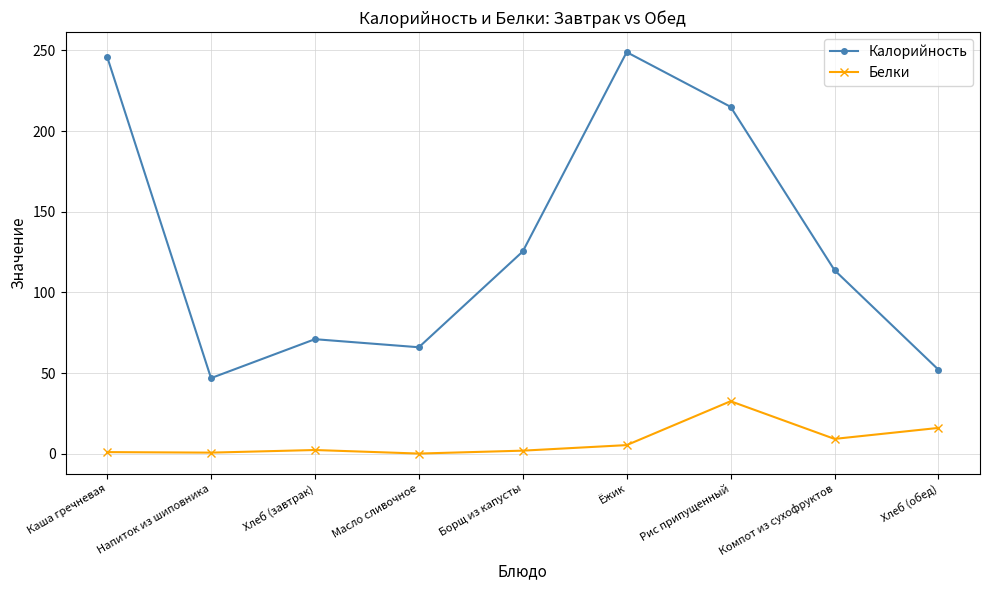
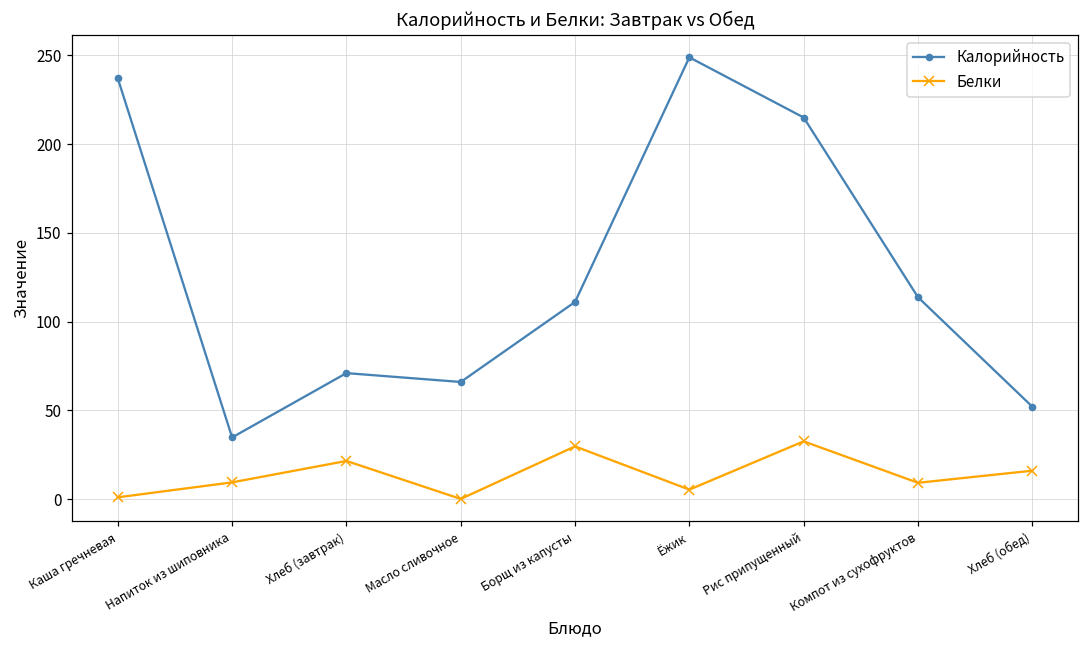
  {
    "Калорийность": {
-     "Каша гречневая": 246,
-     "Напиток из шиповника": 47,
+     "Каша гречневая": 237,
+     "Напиток из шиповника": 35,
      "Хлеб (завтрак)": 71,
      "Масло сливочное": 66,
-     "Борщ из капусты": 125,
+     "Борщ из капусты": 111,
      "Ёжик": 249,
      "Рис припущенный": 215,
      "Компот из сухофруктов": 114,
      "Хлеб (обед)": 52
    },
    "Белки": {
      "Каша гречневая": 1,
-     "Напиток из шиповника": 1,
-     "Хлеб (завтрак)": 2,
+     "Напиток из шиповника": 9,
+     "Хлеб (завтрак)": 22,
      "Масло сливочное": 0,
-     "Борщ из капусты": 2,
+     "Борщ из капусты": 30,
      "Ёжик": 5,
      "Рис припущенный": 33,
      "Компот из сухофруктов": 9,
      "Хлеб (обед)": 16
    }
  }
